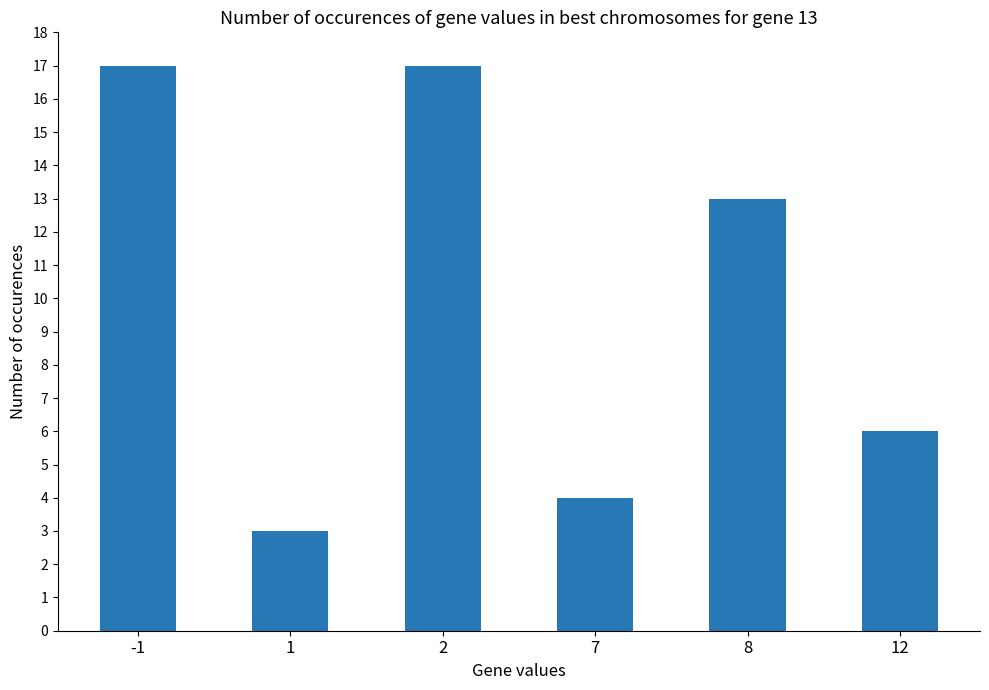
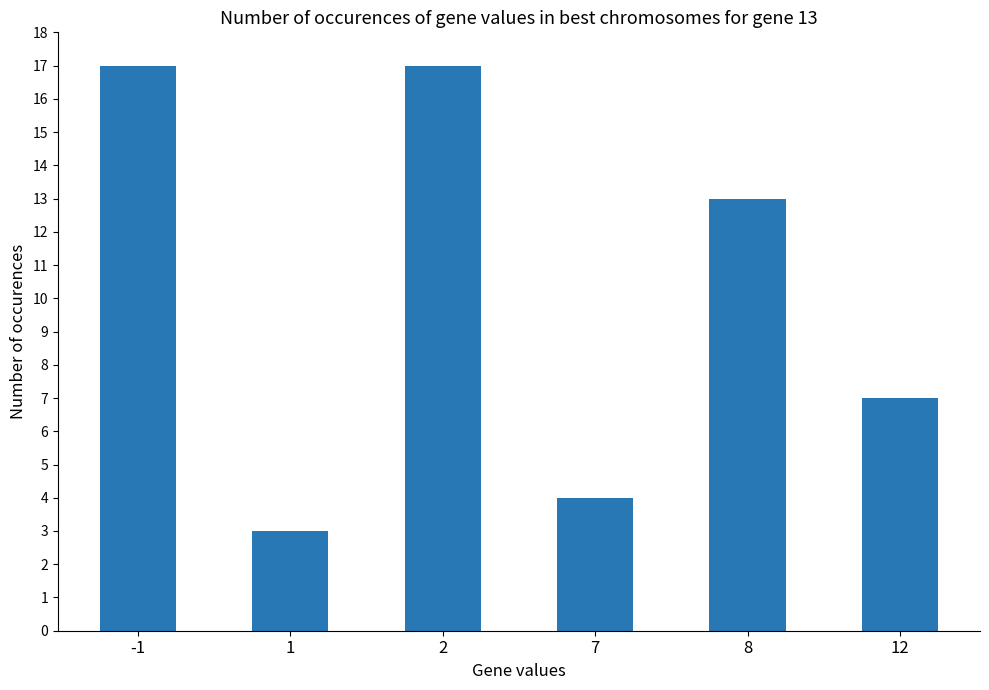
  {
    "-1": 17,
    "1": 3,
    "2": 17,
    "7": 4,
    "8": 13,
-   "12": 6
+   "12": 7
  }
